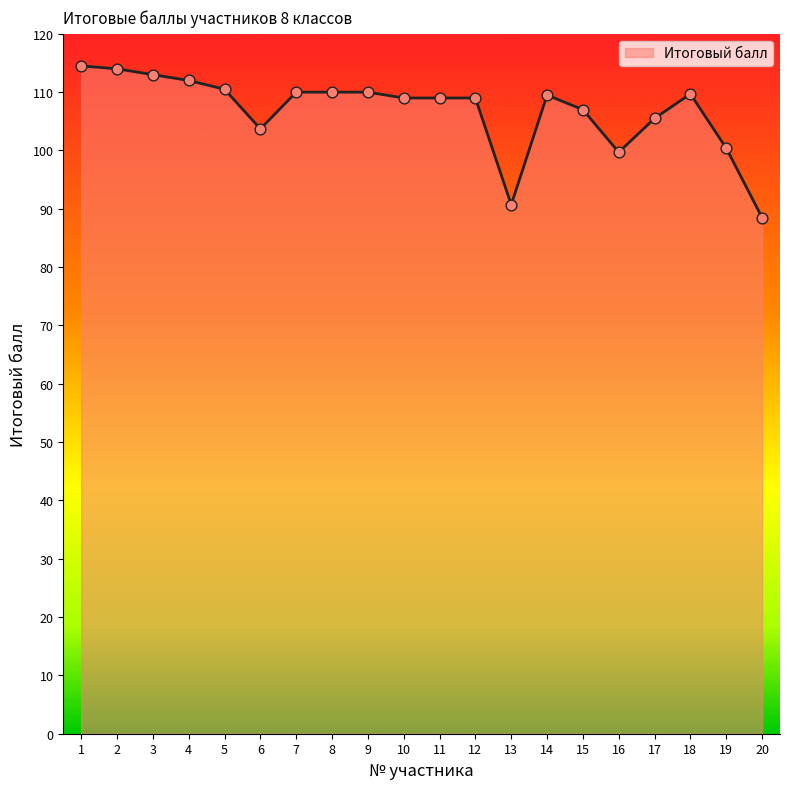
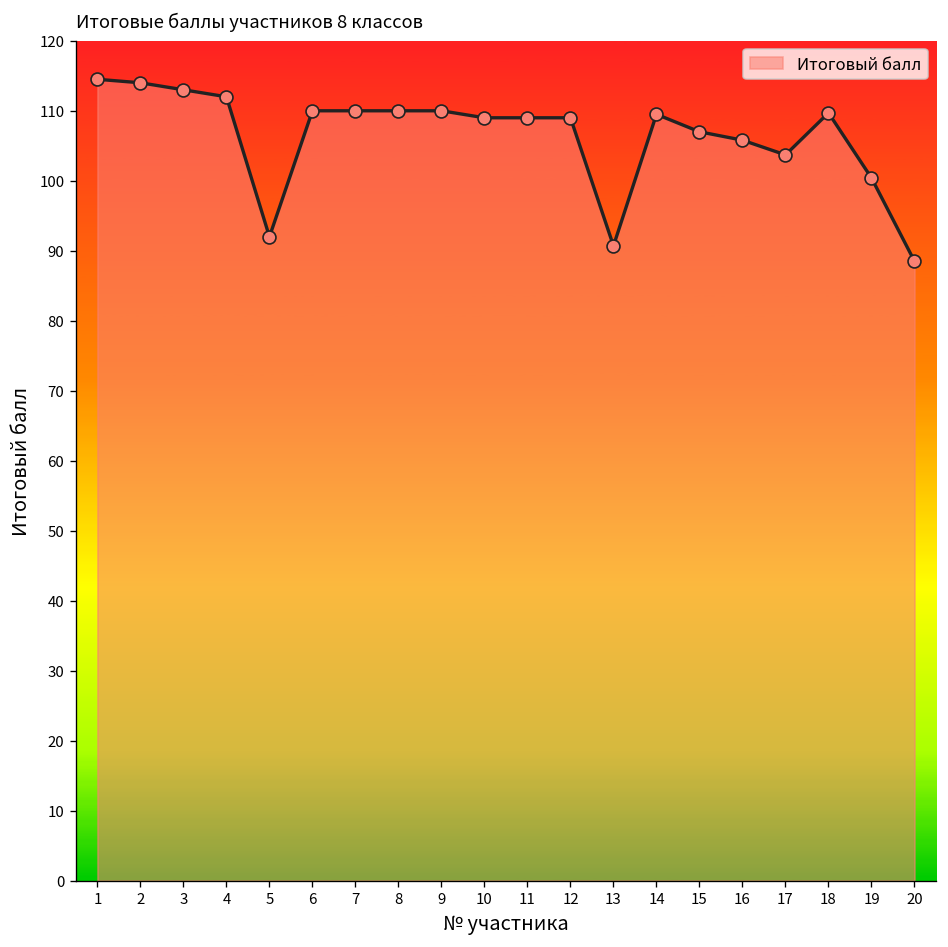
  {
    "1": 115,
    "2": 114,
    "3": 113,
    "4": 112,
-   "5": 111,
-   "6": 104,
+   "5": 92,
+   "6": 110,
    "7": 110,
    "8": 110,
    "9": 110,
    "10": 109,
    "11": 109,
    "12": 109,
    "13": 91,
    "14": 110,
    "15": 107,
-   "16": 100,
-   "17": 106,
+   "16": 106,
+   "17": 104,
    "18": 110,
    "19": 100,
    "20": 89
  }
